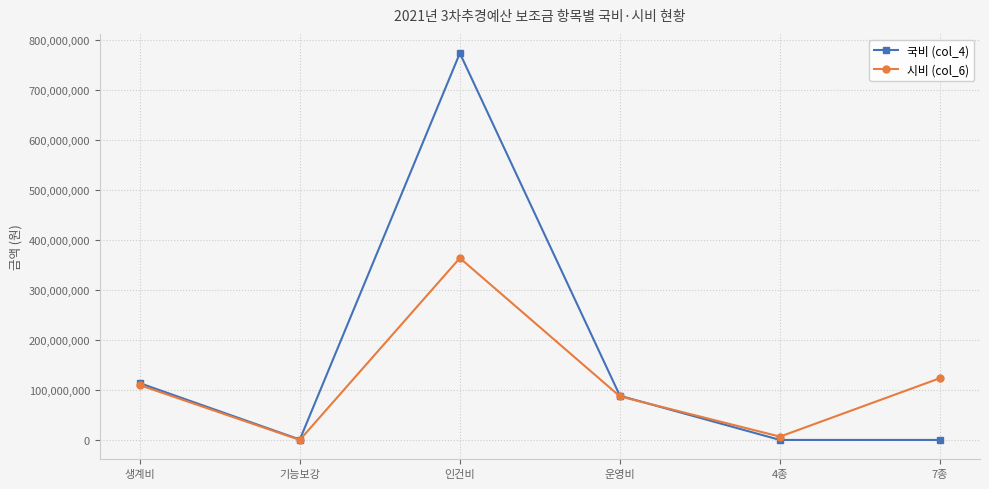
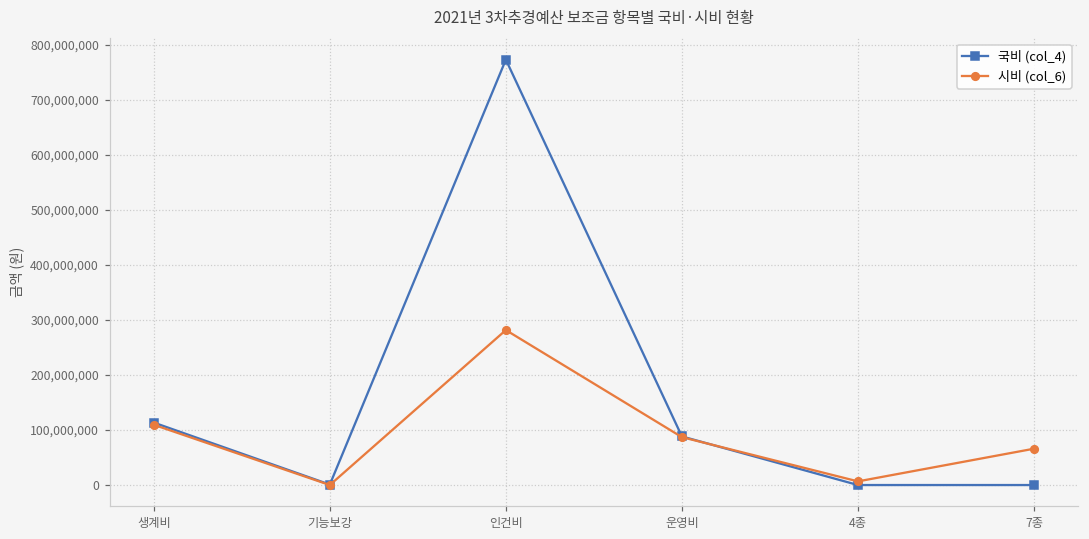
  {
    "국비 (col_4)": {
      "인건비": "770,000,000",
      "4종": "0",
      "7종": "0"
    },
    "시비 (col_6)": {
-     "인건비": "360,000,000",
+     "인건비": "280,000,000",
      "4종": "10,000,000",
-     "7종": "120,000,000"
+     "7종": "70,000,000"
    }
  }
